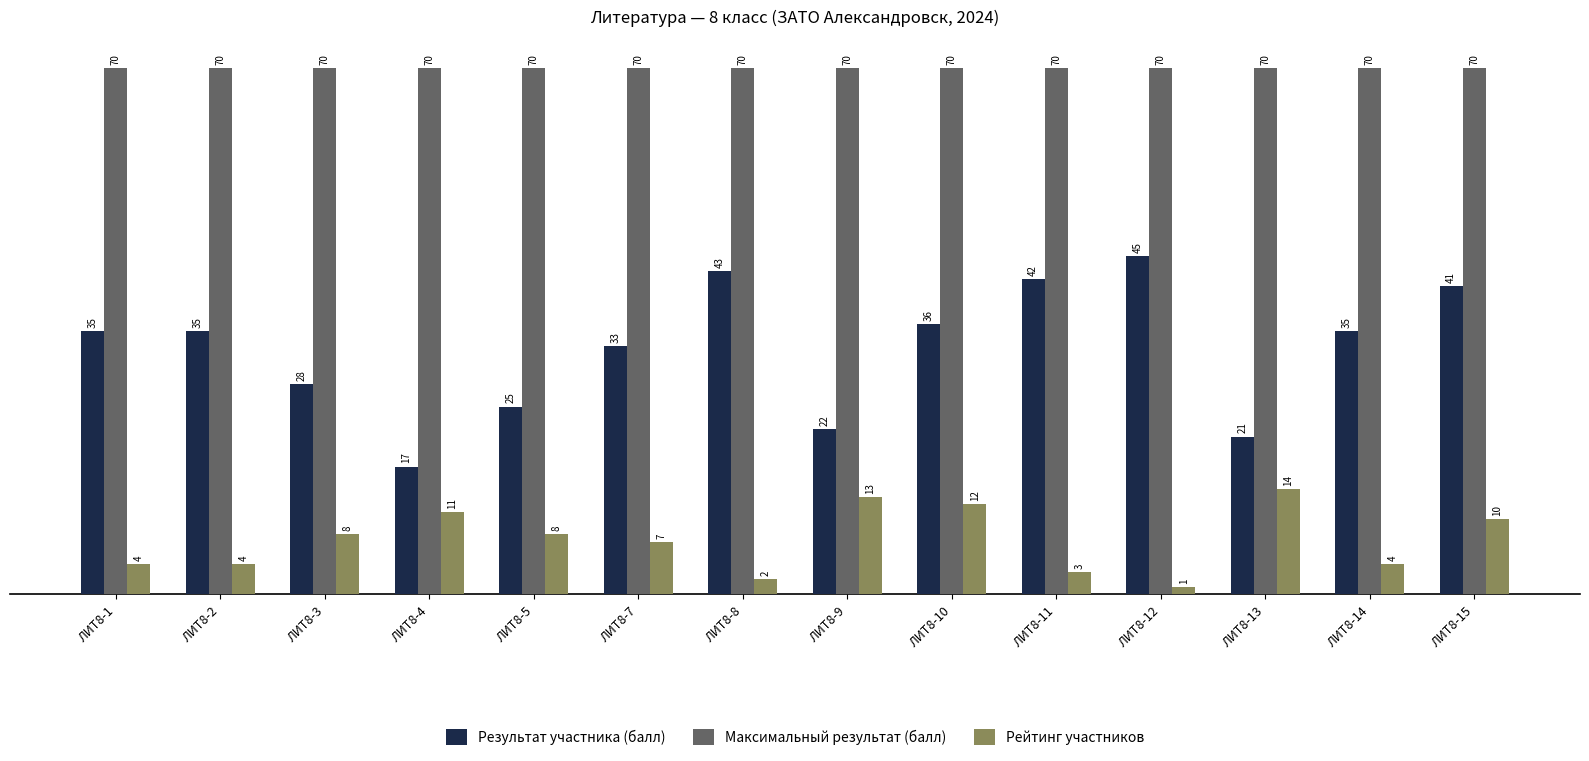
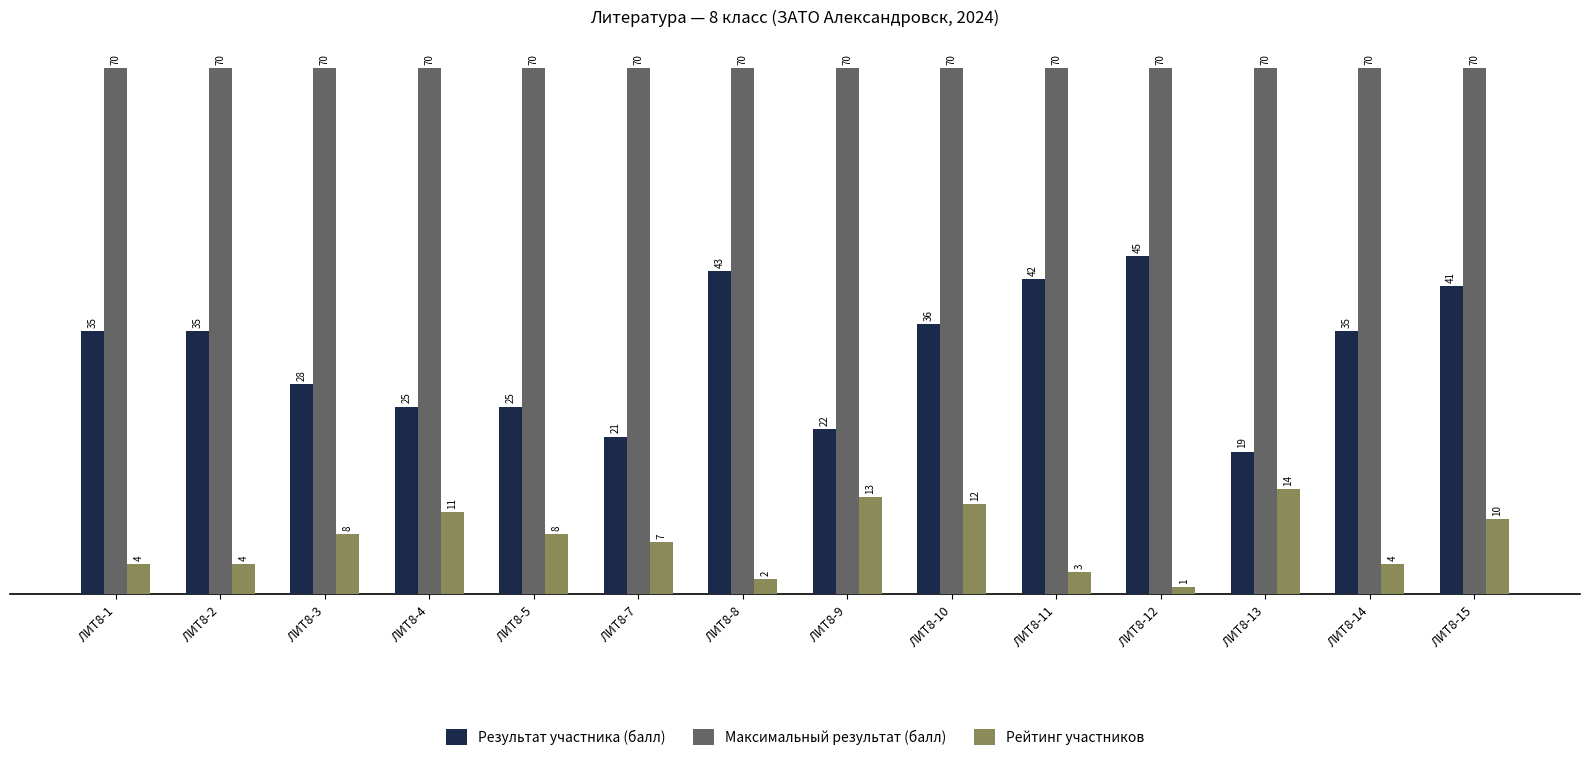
  {
    "Результат участника (балл)": {
      "ЛИТ8-1": 35,
      "ЛИТ8-2": 35,
      "ЛИТ8-3": 28,
-     "ЛИТ8-4": 17,
+     "ЛИТ8-4": 25,
      "ЛИТ8-5": 25,
-     "ЛИТ8-7": 33,
+     "ЛИТ8-7": 21,
      "ЛИТ8-8": 43,
      "ЛИТ8-9": 22,
      "ЛИТ8-10": 36,
      "ЛИТ8-11": 42,
      "ЛИТ8-12": 45,
-     "ЛИТ8-13": 21,
+     "ЛИТ8-13": 19,
      "ЛИТ8-14": 35,
      "ЛИТ8-15": 41
    }
  }
